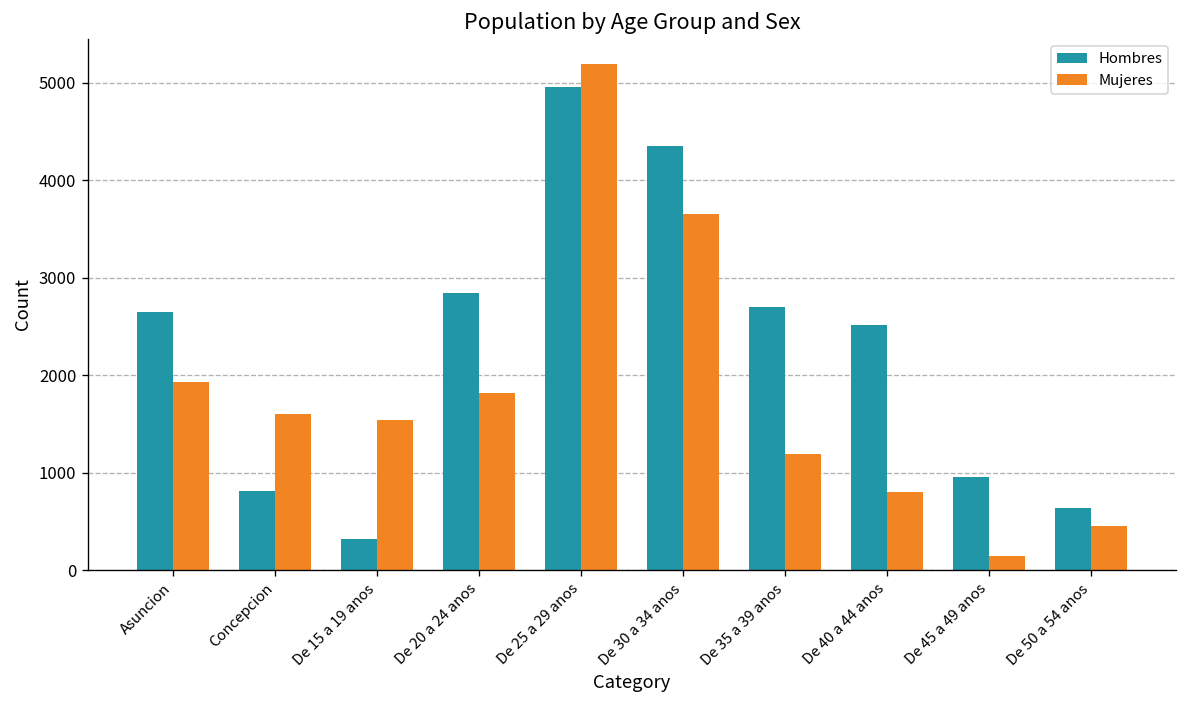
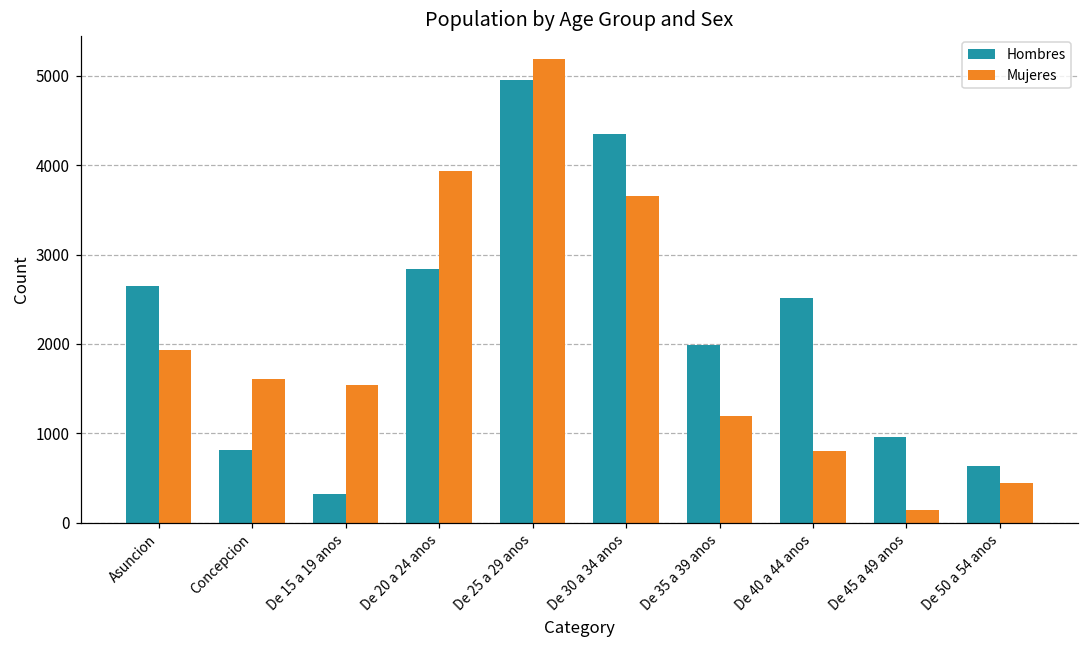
  {
    "Hombres": {
      "Asuncion": 2600,
      "Concepcion": 800,
      "De 15 a 19 anos": 300,
      "De 20 a 24 anos": 2800,
      "De 25 a 29 anos": 5000,
      "De 30 a 34 anos": 4400,
-     "De 35 a 39 anos": 2700,
+     "De 35 a 39 anos": 2000,
      "De 40 a 44 anos": 2500,
      "De 45 a 49 anos": 1000,
      "De 50 a 54 anos": 600
    },
    "Mujeres": {
      "Asuncion": 1900,
      "Concepcion": 1600,
      "De 15 a 19 anos": 1500,
-     "De 20 a 24 anos": 1800,
+     "De 20 a 24 anos": 3900,
      "De 25 a 29 anos": 5200,
      "De 30 a 34 anos": 3700,
      "De 35 a 39 anos": 1200,
      "De 40 a 44 anos": 800,
      "De 45 a 49 anos": 100,
      "De 50 a 54 anos": 500
    }
  }
